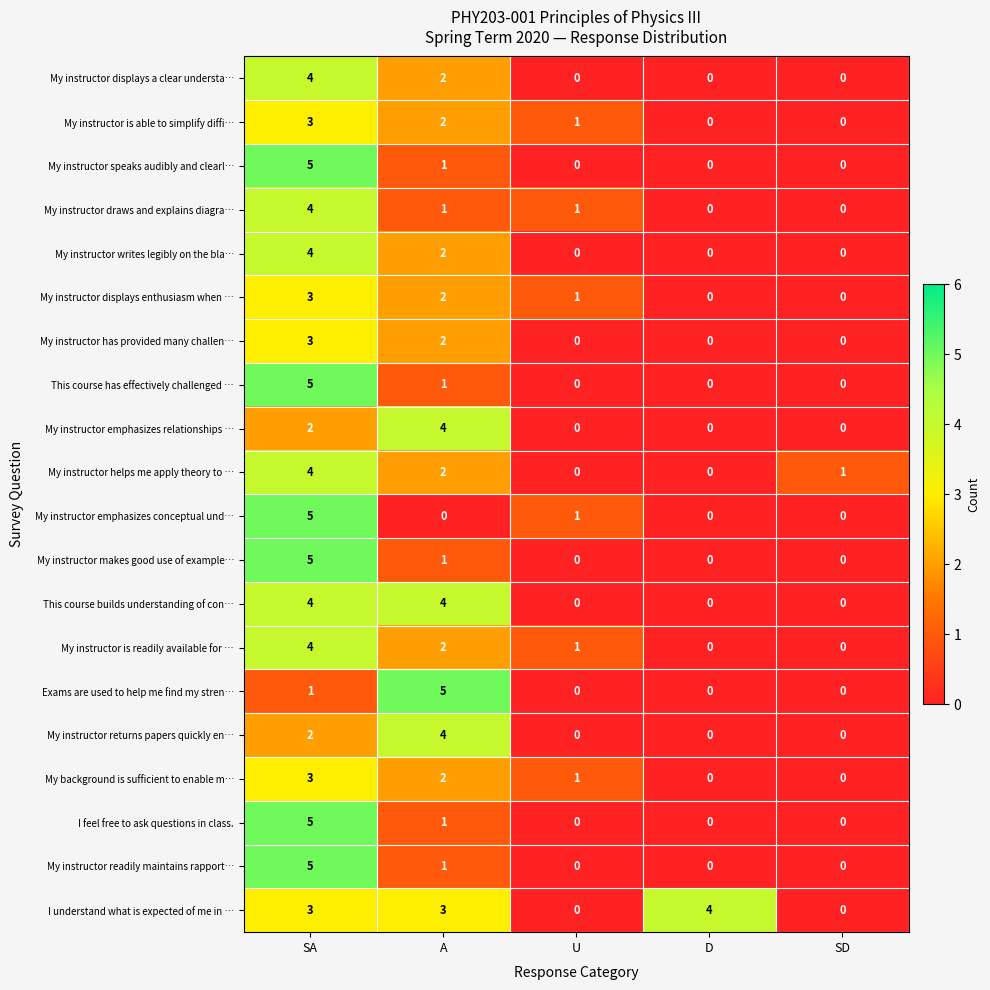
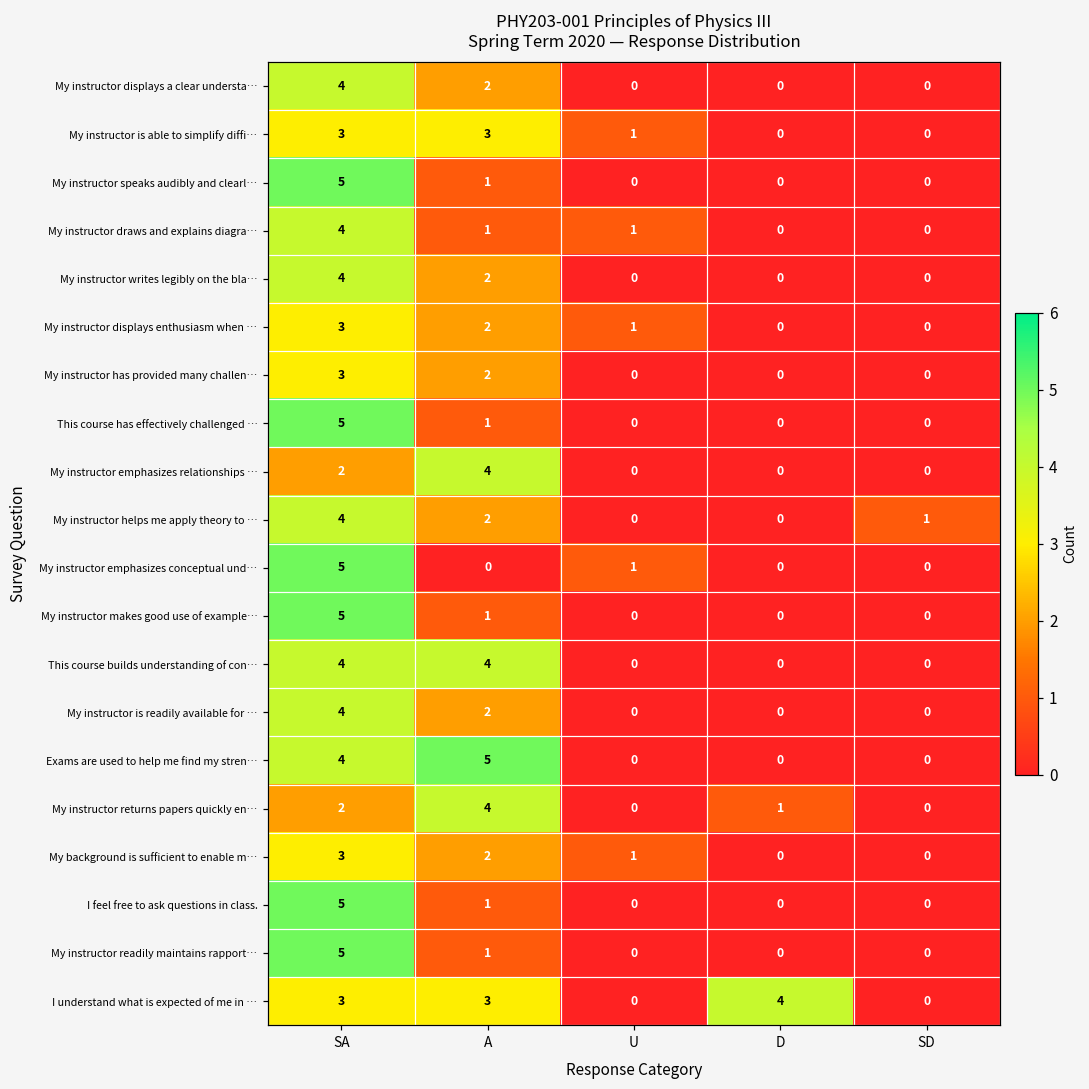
  {
    "My instructor displays a clear understa…": {
      "SA": 4,
      "A": 2,
      "U": 0,
      "D": 0,
      "SD": 0
    },
    "My instructor is able to simplify diffi…": {
      "SA": 3,
-     "A": 2,
+     "A": 3,
      "U": 1,
      "D": 0,
      "SD": 0
    },
    "My instructor speaks audibly and clearl…": {
      "SA": 5,
      "A": 1,
      "U": 0,
      "D": 0,
      "SD": 0
    },
    "My instructor draws and explains diagra…": {
      "SA": 4,
      "A": 1,
      "U": 1,
      "D": 0,
      "SD": 0
    },
    "My instructor writes legibly on the bla…": {
      "SA": 4,
      "A": 2,
      "U": 0,
      "D": 0,
      "SD": 0
    },
    "My instructor displays enthusiasm when …": {
      "SA": 3,
      "A": 2,
      "U": 1,
      "D": 0,
      "SD": 0
    },
    "My instructor has provided many challen…": {
      "SA": 3,
      "A": 2,
      "U": 0,
      "D": 0,
      "SD": 0
    },
    "This course has effectively challenged …": {
      "SA": 5,
      "A": 1,
      "U": 0,
      "D": 0,
      "SD": 0
    },
    "My instructor emphasizes relationships …": {
      "SA": 2,
      "A": 4,
      "U": 0,
      "D": 0,
      "SD": 0
    },
    "My instructor helps me apply theory to …": {
      "SA": 4,
      "A": 2,
      "U": 0,
      "D": 0,
      "SD": 1
    },
    "My instructor emphasizes conceptual und…": {
      "SA": 5,
      "A": 0,
      "U": 1,
      "D": 0,
      "SD": 0
    },
    "My instructor makes good use of example…": {
      "SA": 5,
      "A": 1,
      "U": 0,
      "D": 0,
      "SD": 0
    },
    "This course builds understanding of con…": {
      "SA": 4,
      "A": 4,
      "U": 0,
      "D": 0,
      "SD": 0
    },
    "My instructor is readily available for …": {
      "SA": 4,
      "A": 2,
-     "U": 1,
+     "U": 0,
      "D": 0,
      "SD": 0
    },
    "Exams are used to help me find my stren…": {
-     "SA": 1,
+     "SA": 4,
      "A": 5,
      "U": 0,
      "D": 0,
      "SD": 0
    },
    "My instructor returns papers quickly en…": {
      "SA": 2,
      "A": 4,
      "U": 0,
-     "D": 0,
+     "D": 1,
      "SD": 0
    },
    "My background is sufficient to enable m…": {
      "SA": 3,
      "A": 2,
      "U": 1,
      "D": 0,
      "SD": 0
    },
    "I feel free to ask questions in class.": {
      "SA": 5,
      "A": 1,
      "U": 0,
      "D": 0,
      "SD": 0
    },
    "My instructor readily maintains rapport…": {
      "SA": 5,
      "A": 1,
      "U": 0,
      "D": 0,
      "SD": 0
    },
    "I understand what is expected of me in …": {
      "SA": 3,
      "A": 3,
      "U": 0,
      "D": 4,
      "SD": 0
    }
  }
